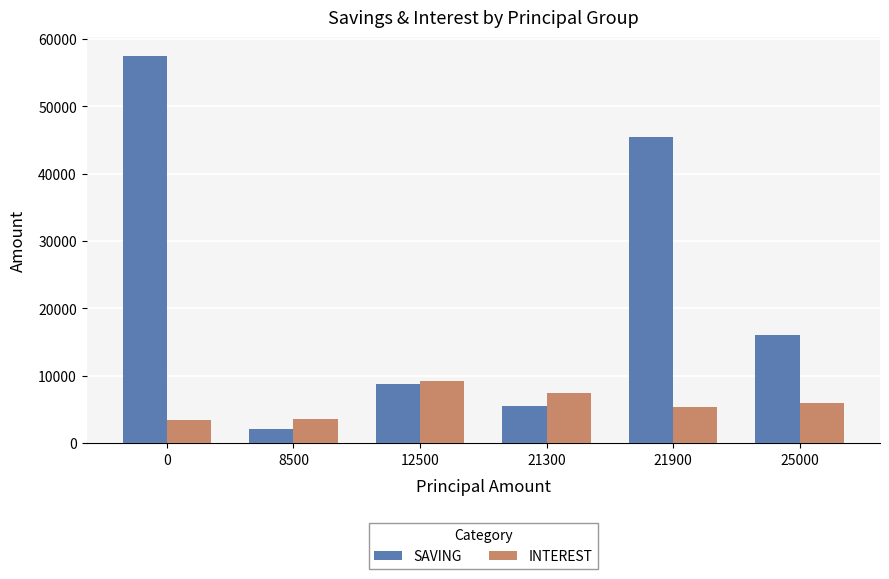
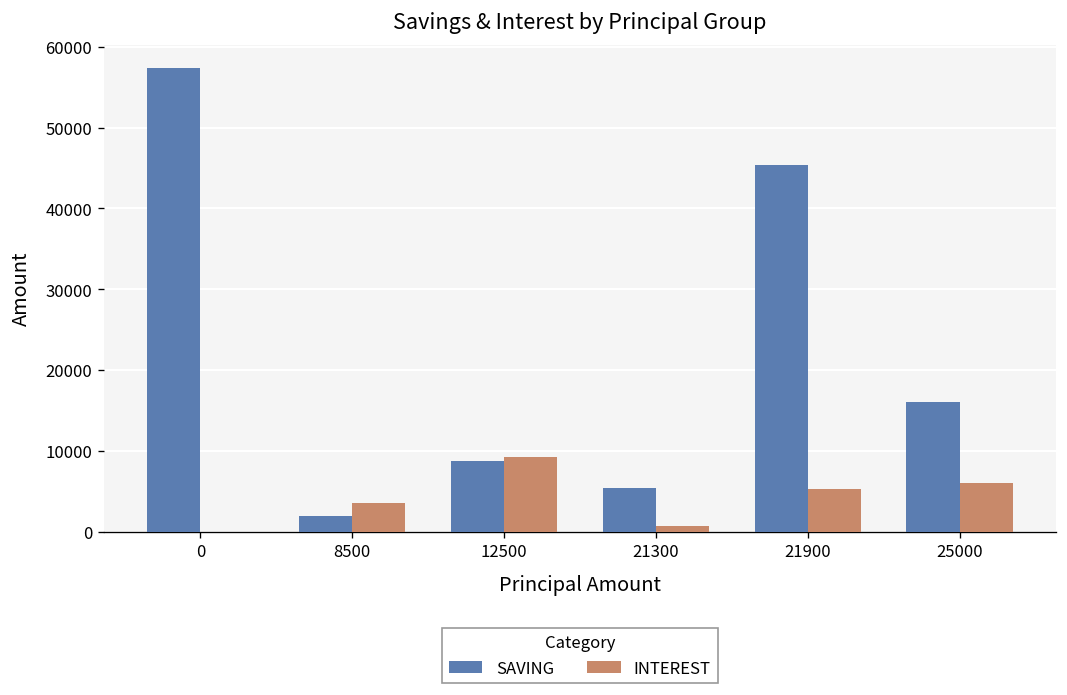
  {
    "SAVING": {
      "0": 57000,
      "8500": 2000,
      "12500": 9000,
      "21300": 5000,
      "21900": 45000,
      "25000": 16000
    },
    "INTEREST": {
-     "0": 3000,
+     "0": 0,
      "8500": 4000,
      "12500": 9000,
-     "21300": 7000,
+     "21300": 1000,
      "21900": 5000,
      "25000": 6000
    }
  }
